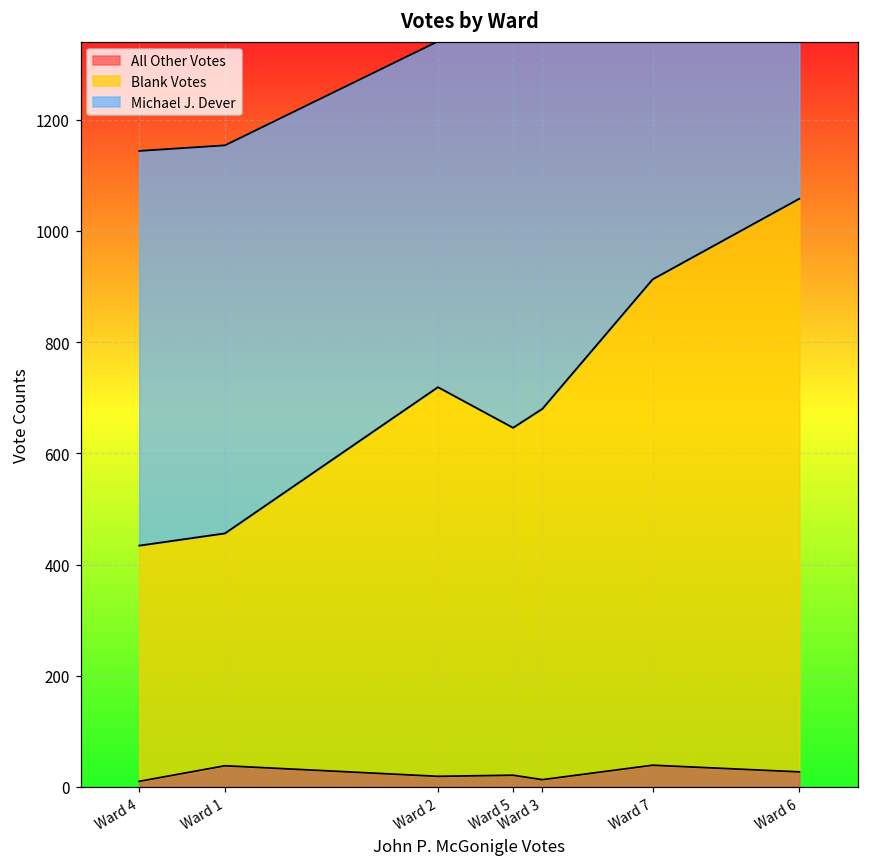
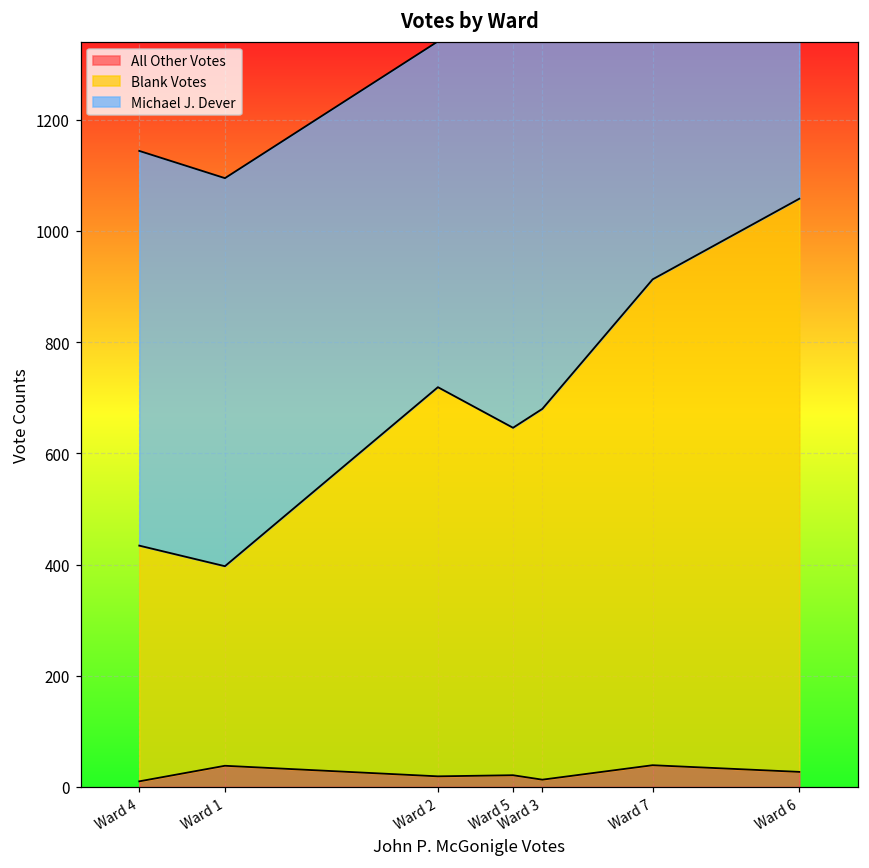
  {
    "All Other Votes": {
      "Ward 4": 10,
      "Ward 1": 40,
      "Ward 2": 20,
      "Ward 5": 20,
      "Ward 3": 10,
      "Ward 7": 40,
      "Ward 6": 30
    },
    "Blank Votes": {
      "Ward 4": 420,
-     "Ward 1": 420,
+     "Ward 1": 360,
      "Ward 2": 700,
      "Ward 5": 630,
      "Ward 3": 670,
      "Ward 7": 870,
      "Ward 6": 1030
    },
    "Michael J. Dever": {
      "Ward 4": 710,
      "Ward 1": 700,
      "Ward 2": 620
    }
  }
